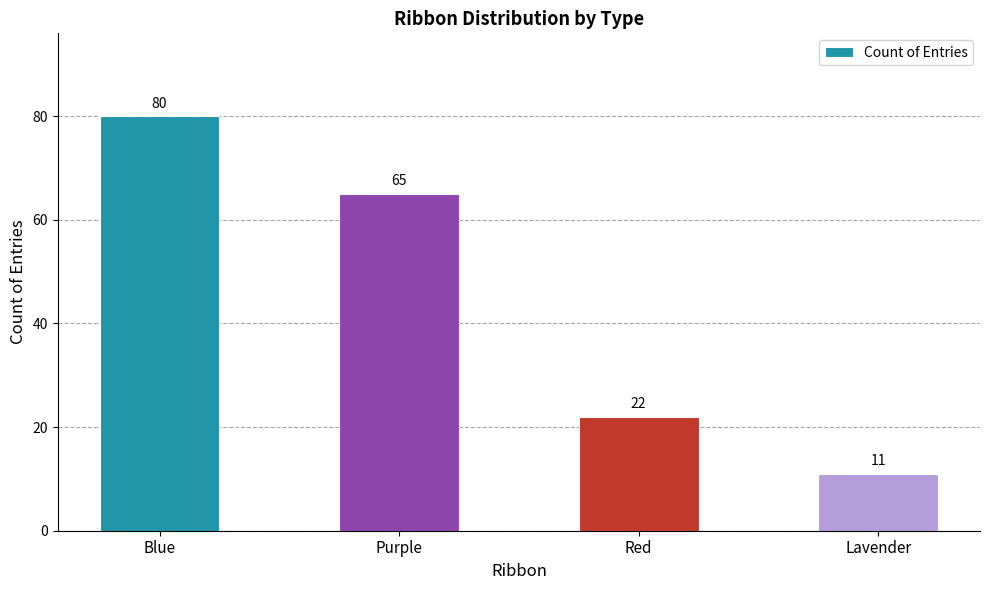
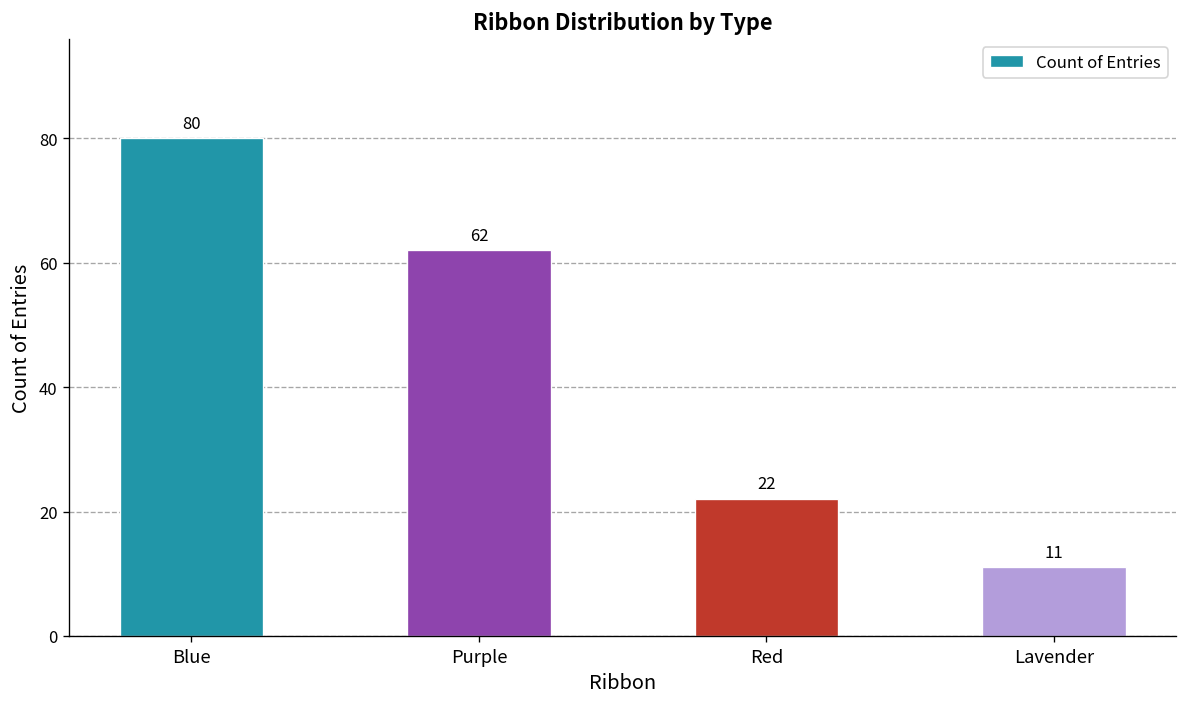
  {
    "Blue": 80,
-   "Purple": 65,
+   "Purple": 62,
    "Red": 22,
    "Lavender": 11
  }
